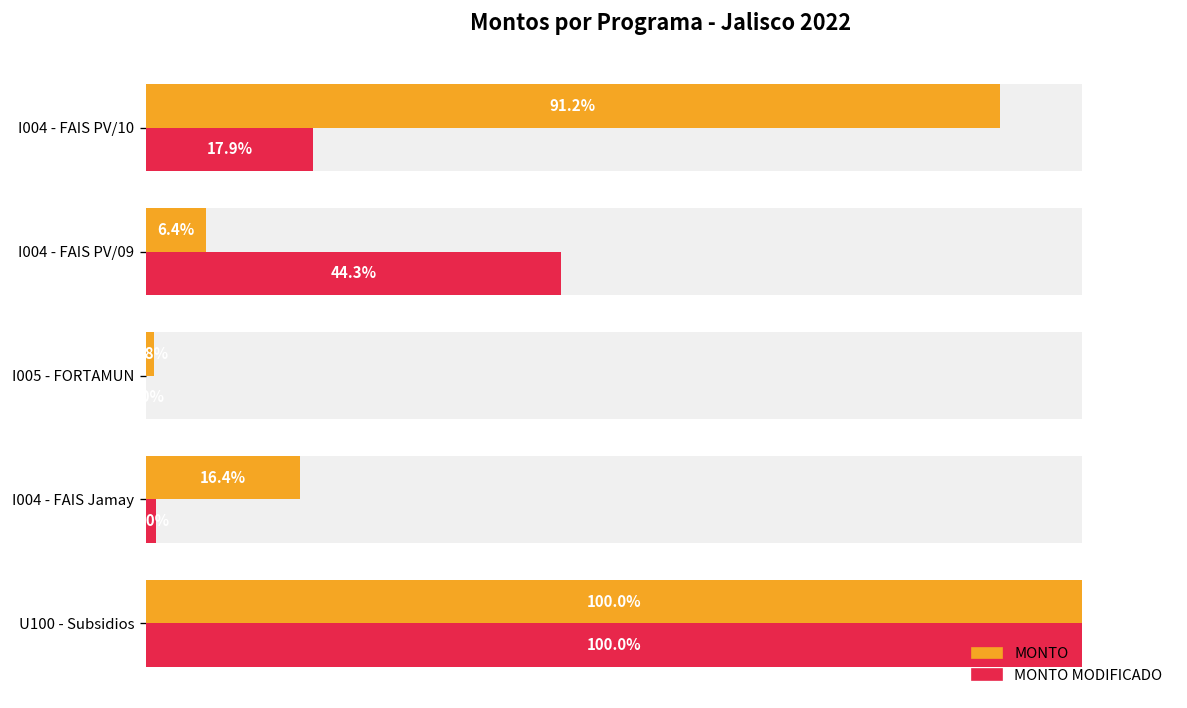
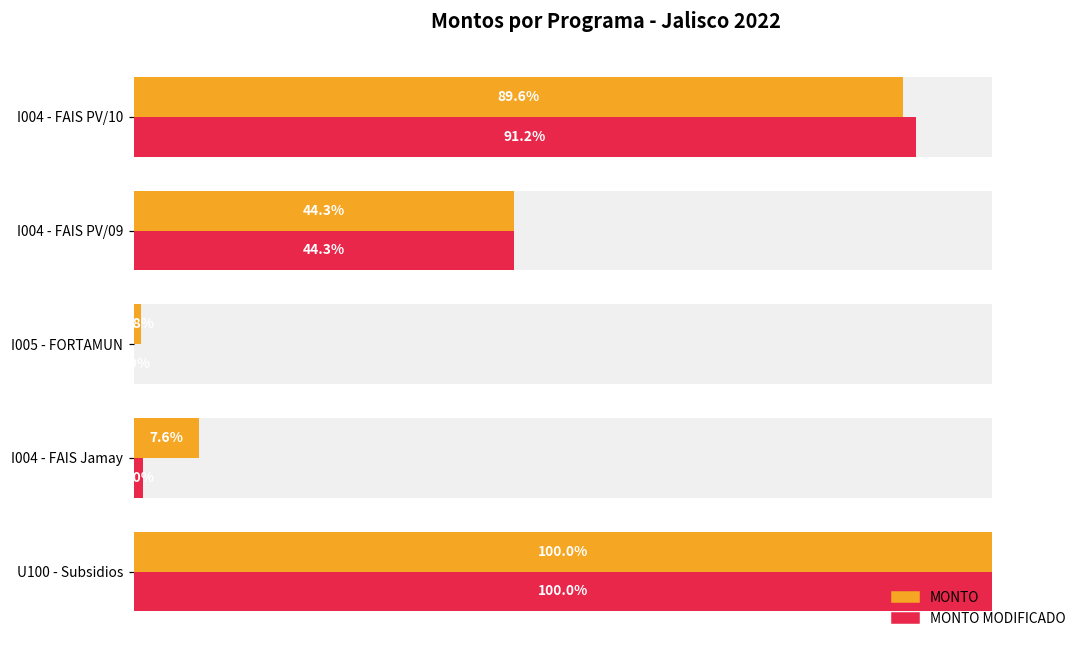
  {
    "MONTO": {
-     "I004 - FAIS PV/10": "91.2%",
-     "I004 - FAIS PV/09": "6.4%",
-     "I004 - FAIS Jamay": "16.4%",
+     "I004 - FAIS PV/10": "89.6%",
+     "I004 - FAIS PV/09": "44.3%",
+     "I004 - FAIS Jamay": "7.6%",
      "U100 - Subsidios": "100.0%"
    },
    "MONTO MODIFICADO": {
-     "I004 - FAIS PV/10": "17.9%",
+     "I004 - FAIS PV/10": "91.2%",
      "U100 - Subsidios": "100.0%"
    }
  }
